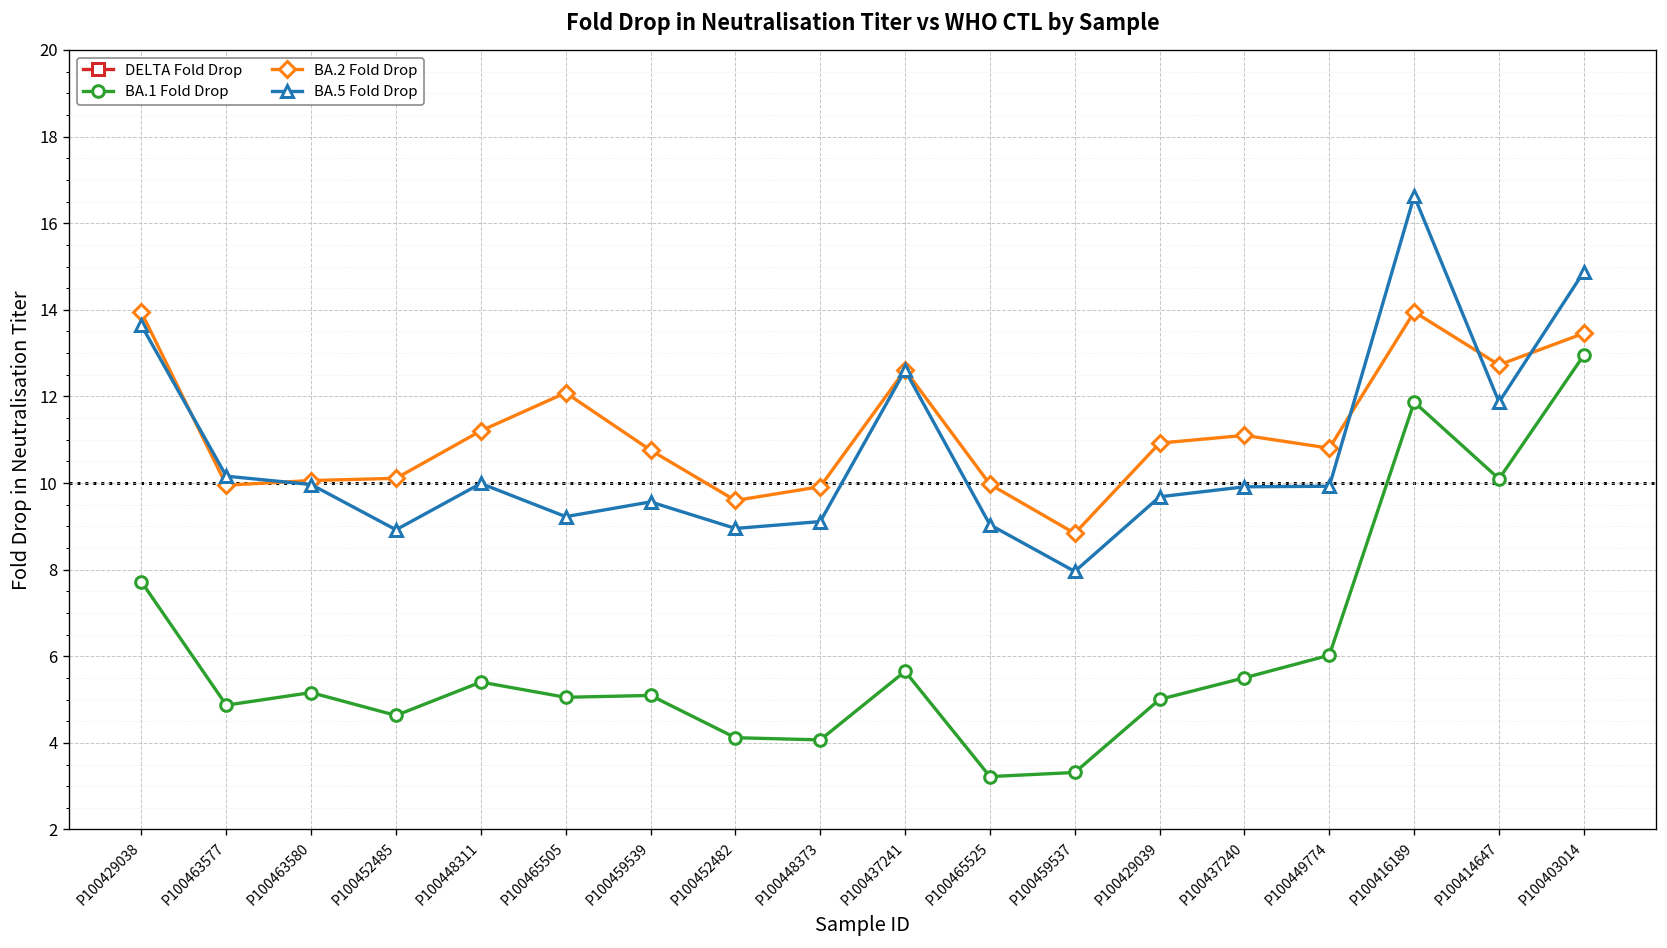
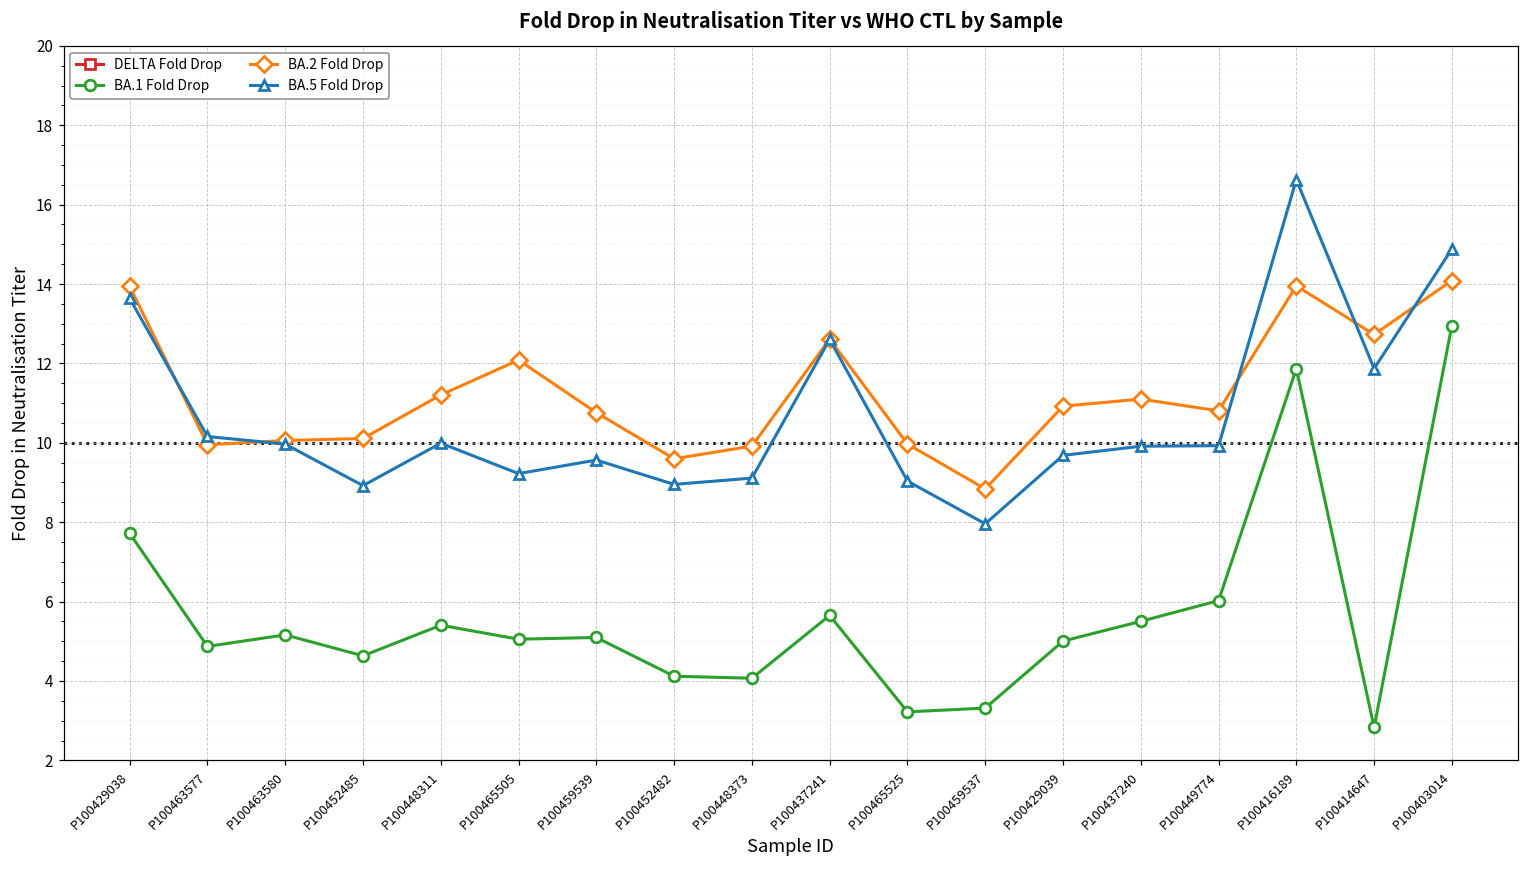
  {
    "BA.1 Fold Drop": {
      "P100429038": 7.7,
      "P100463577": 4.9,
      "P100463580": 5.2,
      "P100452485": 4.6,
      "P100448311": 5.4,
      "P100465505": 5.1,
      "P100459539": 5.1,
      "P100452482": 4.1,
      "P100448373": 4.1,
      "P100437241": 5.7,
      "P100465525": 3.2,
      "P100459537": 3.3,
      "P100429039": 5.0,
      "P100437240": 5.5,
      "P100449774": 6.0,
      "P100416189": 11.9,
-     "P100414647": 10.1,
+     "P100414647": 2.8,
      "P100403014": 13.0
    },
    "BA.2 Fold Drop": {
      "P100429038": 13.9,
      "P100463577": 10.0,
      "P100463580": 10.1,
      "P100452485": 10.1,
      "P100448311": 11.2,
      "P100465505": 12.1,
      "P100459539": 10.8,
      "P100452482": 9.6,
      "P100448373": 9.9,
      "P100465525": 10.0,
      "P100459537": 8.8,
      "P100429039": 10.9,
      "P100437240": 11.1,
      "P100449774": 10.8,
      "P100416189": 14.0,
      "P100414647": 12.7,
-     "P100403014": 13.5
+     "P100403014": 14.1
    },
    "BA.5 Fold Drop": {
      "P100429038": 13.6,
      "P100463577": 10.2,
      "P100463580": 10.0,
      "P100452485": 8.9,
      "P100448311": 10.0,
      "P100465505": 9.2,
      "P100459539": 9.6,
      "P100452482": 9.0,
      "P100448373": 9.1,
      "P100465525": 9.0,
      "P100459537": 8.0,
      "P100429039": 9.7,
      "P100437240": 9.9,
      "P100449774": 9.9,
      "P100416189": 16.6,
      "P100414647": 11.9,
      "P100403014": 14.9
    }
  }
